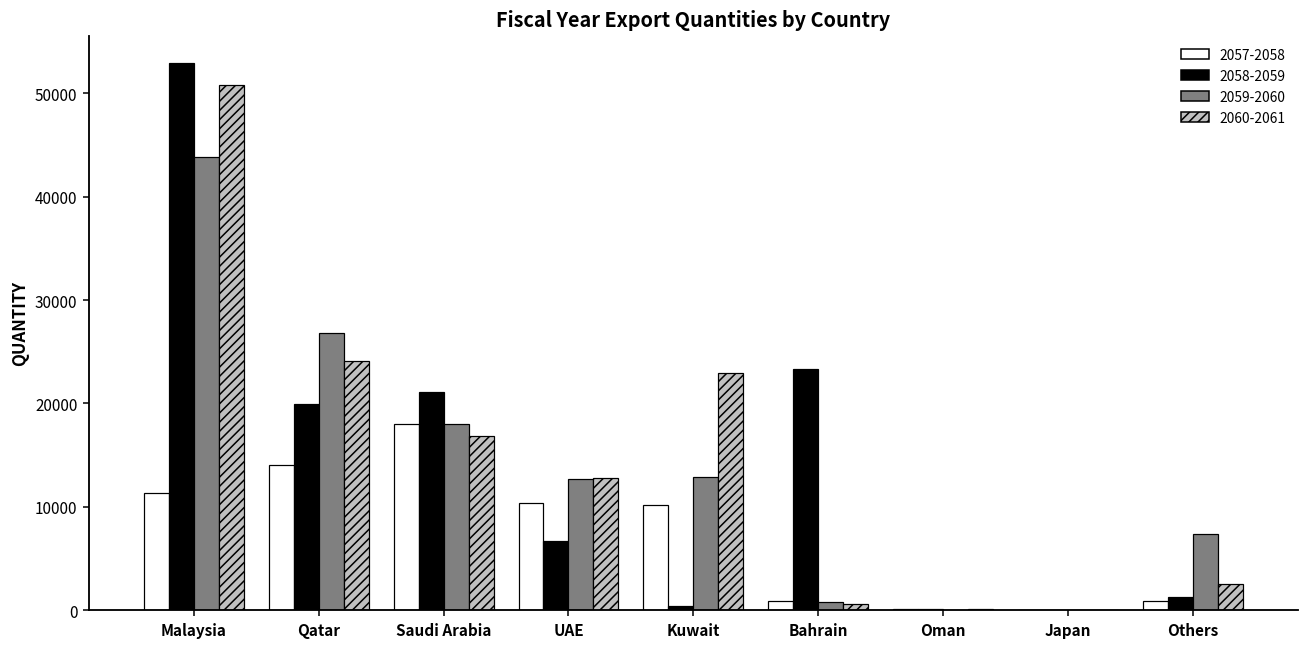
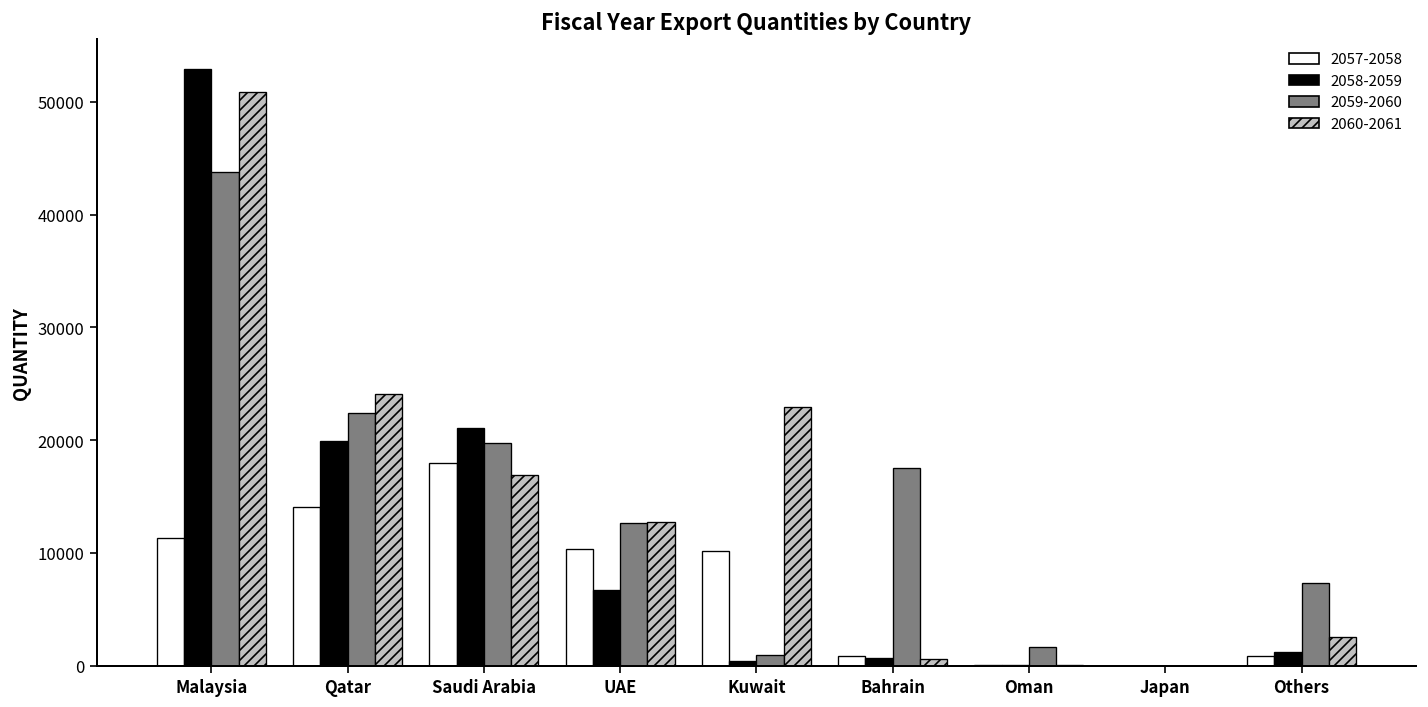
  {
    "2057-2058": {
      "Malaysia": 11000,
      "Qatar": 14000,
      "Saudi Arabia": 18000,
      "UAE": 10000,
      "Kuwait": 10000,
      "Bahrain": 1000,
      "Japan": 0,
      "Others": 1000
    },
    "2058-2059": {
      "Malaysia": 53000,
      "Qatar": 20000,
      "Saudi Arabia": 21000,
      "UAE": 7000,
      "Kuwait": 0,
-     "Bahrain": 23000,
+     "Bahrain": 1000,
      "Japan": 0,
      "Others": 1000
    },
    "2059-2060": {
      "Malaysia": 44000,
-     "Qatar": 27000,
-     "Saudi Arabia": 18000,
+     "Qatar": 22000,
+     "Saudi Arabia": 20000,
      "UAE": 13000,
-     "Kuwait": 13000,
-     "Bahrain": 1000,
-     "Oman": 0,
+     "Kuwait": 1000,
+     "Bahrain": 18000,
+     "Oman": 2000,
      "Japan": 0,
      "Others": 7000
    },
    "2060-2061": {
      "Malaysia": 51000,
      "Qatar": 24000,
      "Saudi Arabia": 17000,
      "UAE": 13000,
      "Kuwait": 23000,
      "Bahrain": 1000,
      "Japan": 0,
      "Others": 3000
    }
  }
